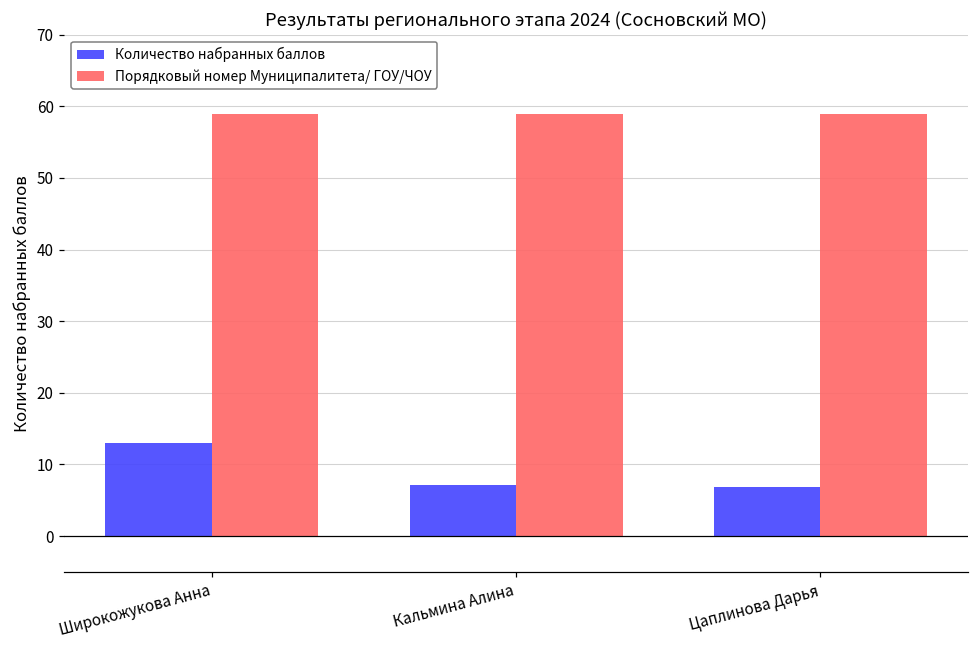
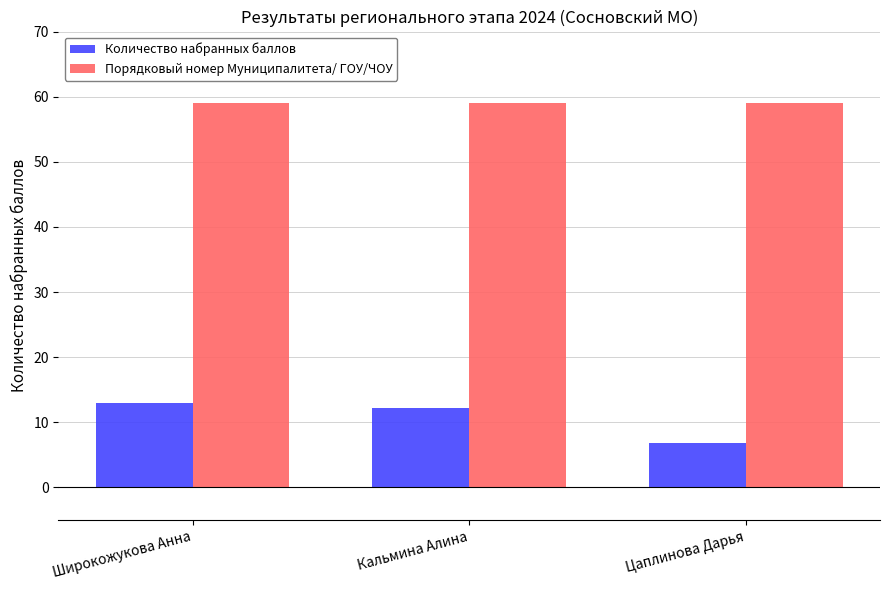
  {
    "Количество набранных баллов": {
      "Широкожукова Анна": 13,
-     "Кальмина Алина": 7,
+     "Кальмина Алина": 12,
      "Цаплинова Дарья": 7
    },
    "Порядковый номер Муниципалитета/ ГОУ/ЧОУ": {
      "Широкожукова Анна": 59,
      "Кальмина Алина": 59,
      "Цаплинова Дарья": 59
    }
  }
